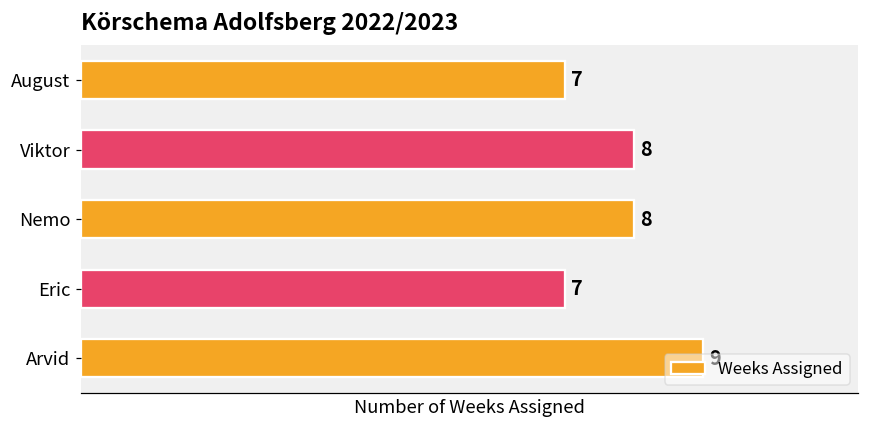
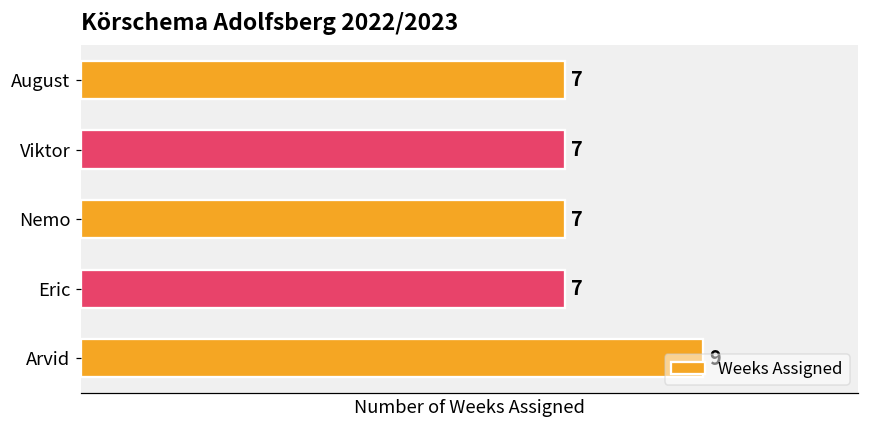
  {
    "August": 7,
-   "Viktor": 8,
-   "Nemo": 8,
+   "Viktor": 7,
+   "Nemo": 7,
    "Eric": 7
  }
